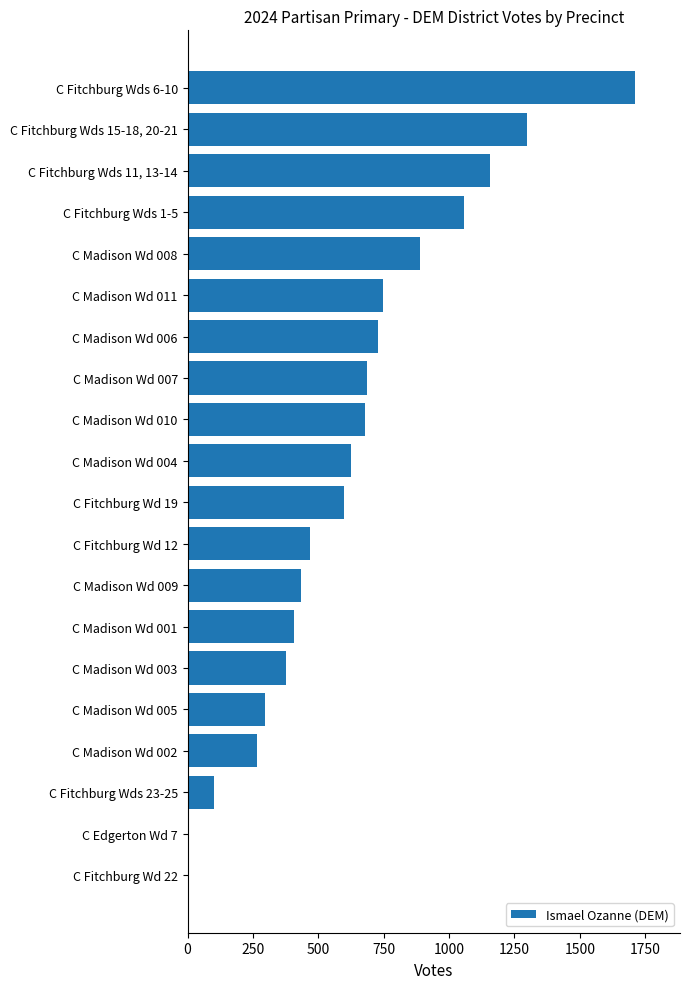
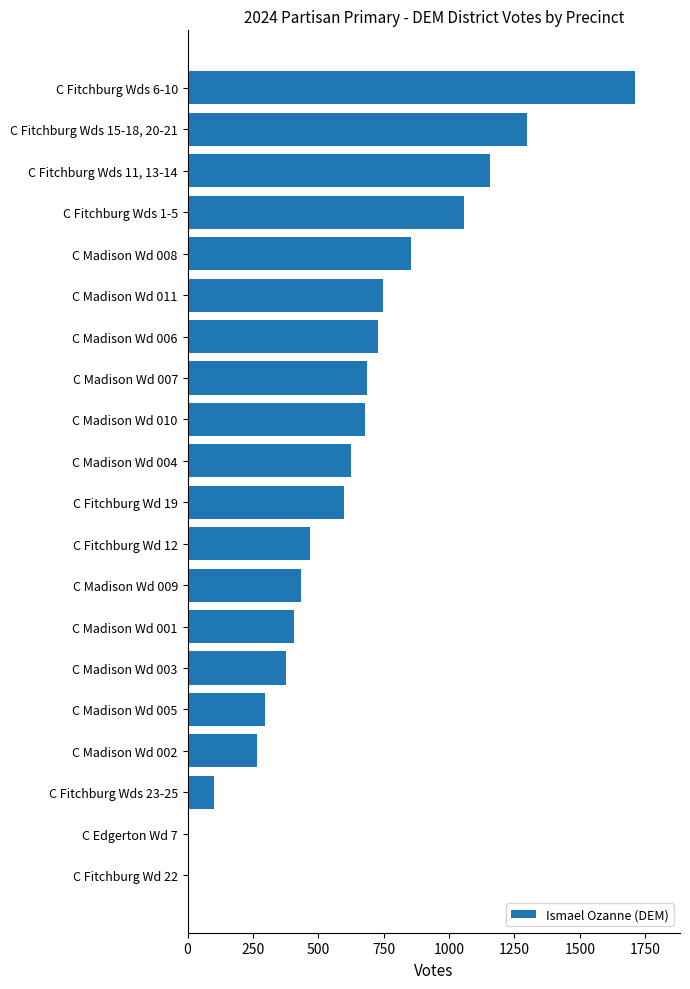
  {
    "C Fitchburg Wds 6-10": 1710,
    "C Fitchburg Wds 15-18, 20-21": 1300,
    "C Fitchburg Wds 11, 13-14": 1160,
    "C Fitchburg Wds 1-5": 1060,
-   "C Madison Wd 008": 890,
+   "C Madison Wd 008": 850,
    "C Madison Wd 011": 750,
    "C Madison Wd 006": 730,
    "C Madison Wd 007": 690,
    "C Madison Wd 010": 680,
    "C Madison Wd 004": 630,
    "C Fitchburg Wd 19": 600,
    "C Fitchburg Wd 12": 470,
    "C Madison Wd 009": 430,
    "C Madison Wd 001": 410,
    "C Madison Wd 003": 380,
    "C Madison Wd 005": 300,
    "C Madison Wd 002": 270,
    "C Fitchburg Wds 23-25": 100,
    "C Fitchburg Wd 22": 0
  }
